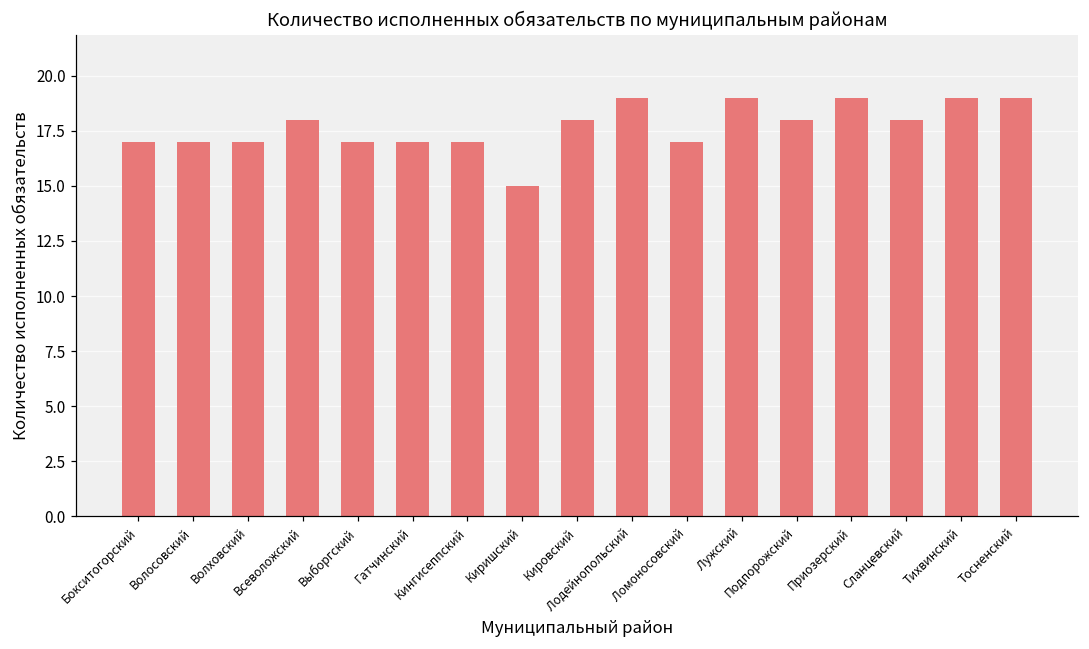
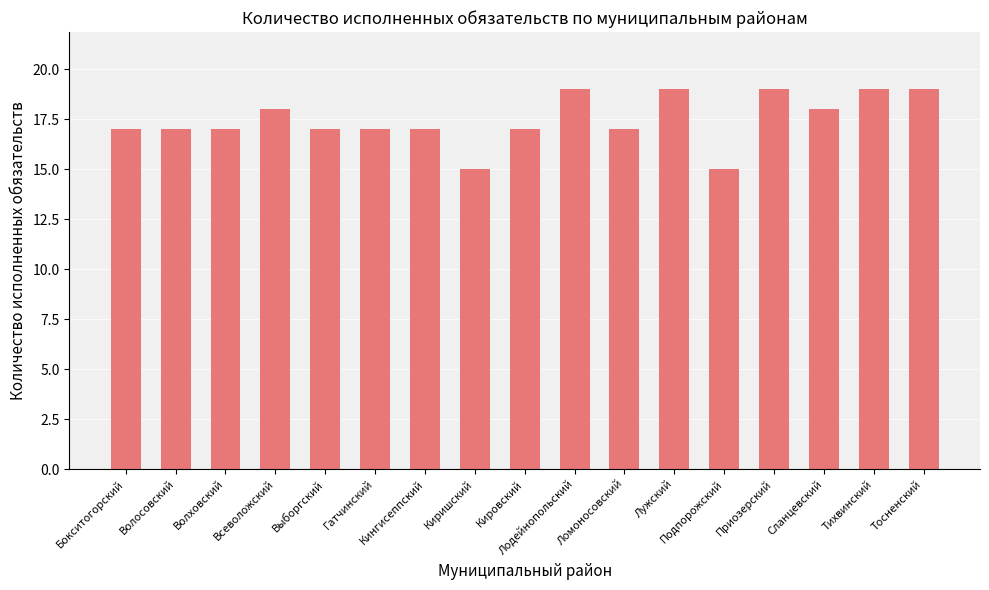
  {
    "Бокситогорский": 17,
    "Волосовский": 17,
    "Волховский": 17,
    "Всеволожский": 18,
    "Выборгский": 17,
    "Гатчинский": 17,
    "Кингисеппский": 17,
    "Киришский": 15,
-   "Кировский": 18,
+   "Кировский": 17,
    "Лодейнопольский": 19,
    "Ломоносовский": 17,
    "Лужский": 19,
-   "Подпорожский": 18,
+   "Подпорожский": 15,
    "Приозерский": 19,
    "Сланцевский": 18,
    "Тихвинский": 19,
    "Тосненский": 19
  }
